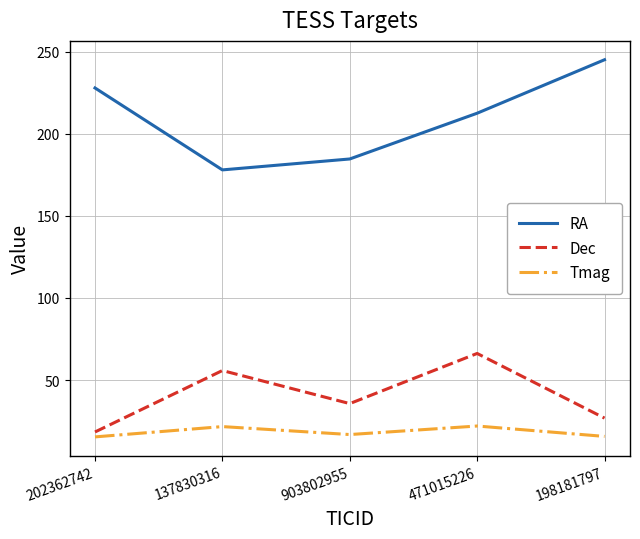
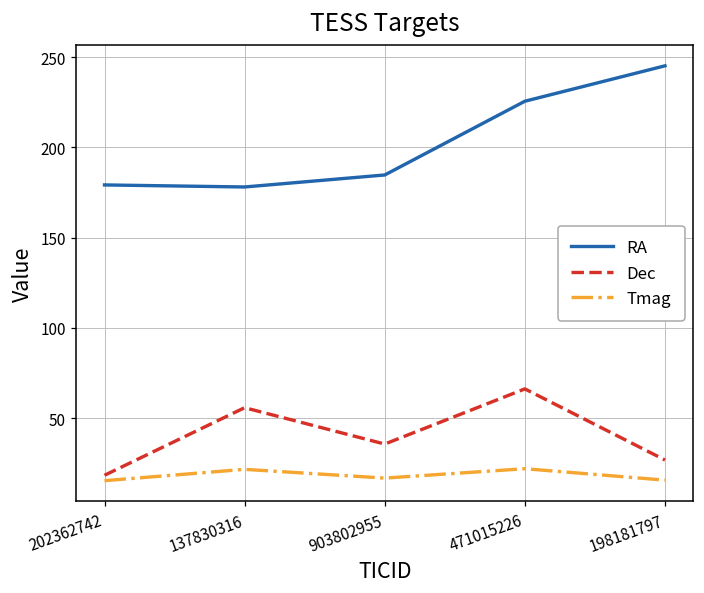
  {
    "RA": {
-     "202362742": 228,
+     "202362742": 179,
      "137830316": 178,
      "903802955": 185,
-     "471015226": 213,
+     "471015226": 226,
      "198181797": 245
    },
    "Dec": {
      "202362742": 18,
      "137830316": 56,
      "903802955": 36,
      "471015226": 66,
      "198181797": 27
    },
    "Tmag": {
      "202362742": 15,
      "137830316": 22,
      "903802955": 17,
      "471015226": 22,
      "198181797": 16
    }
  }
